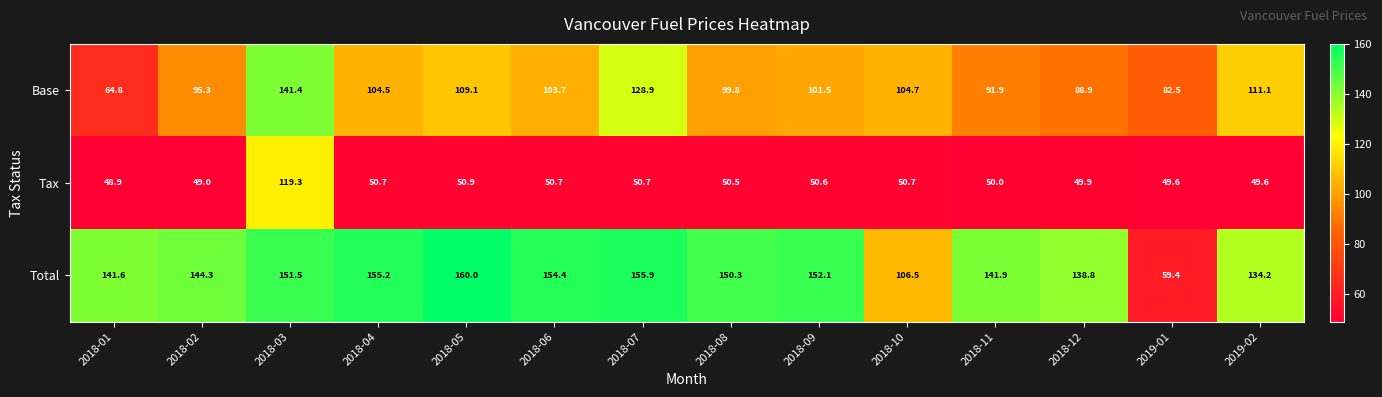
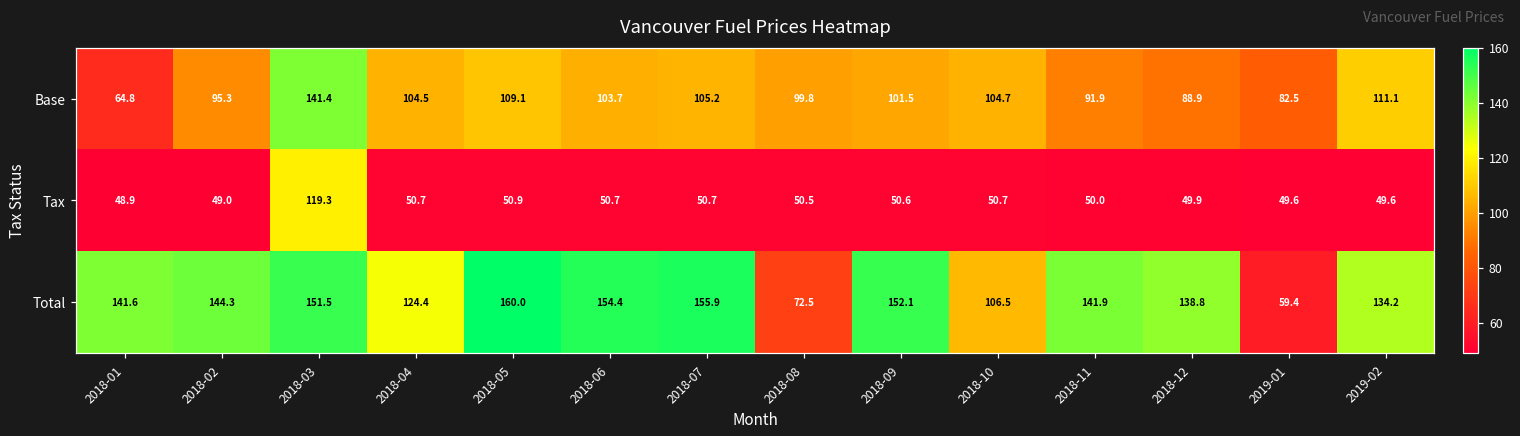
  {
    "Base": {
      "2018-01": 64.8,
      "2018-02": 95.3,
      "2018-03": 141.4,
      "2018-04": 104.5,
      "2018-05": 109.1,
      "2018-06": 103.7,
-     "2018-07": 128.9,
+     "2018-07": 105.2,
      "2018-08": 99.8,
      "2018-09": 101.5,
      "2018-10": 104.7,
      "2018-11": 91.9,
      "2018-12": 88.9,
      "2019-01": 82.5,
      "2019-02": 111.1
    },
    "Tax": {
      "2018-01": 48.9,
      "2018-02": 49.0,
      "2018-03": 119.3,
      "2018-04": 50.7,
      "2018-05": 50.9,
      "2018-06": 50.7,
      "2018-07": 50.7,
      "2018-08": 50.5,
      "2018-09": 50.6,
      "2018-10": 50.7,
      "2018-11": 50.0,
      "2018-12": 49.9,
      "2019-01": 49.6,
      "2019-02": 49.6
    },
    "Total": {
      "2018-01": 141.6,
      "2018-02": 144.3,
      "2018-03": 151.5,
-     "2018-04": 155.2,
+     "2018-04": 124.4,
      "2018-05": 160.0,
      "2018-06": 154.4,
      "2018-07": 155.9,
-     "2018-08": 150.3,
+     "2018-08": 72.5,
      "2018-09": 152.1,
      "2018-10": 106.5,
      "2018-11": 141.9,
      "2018-12": 138.8,
      "2019-01": 59.4,
      "2019-02": 134.2
    }
  }
